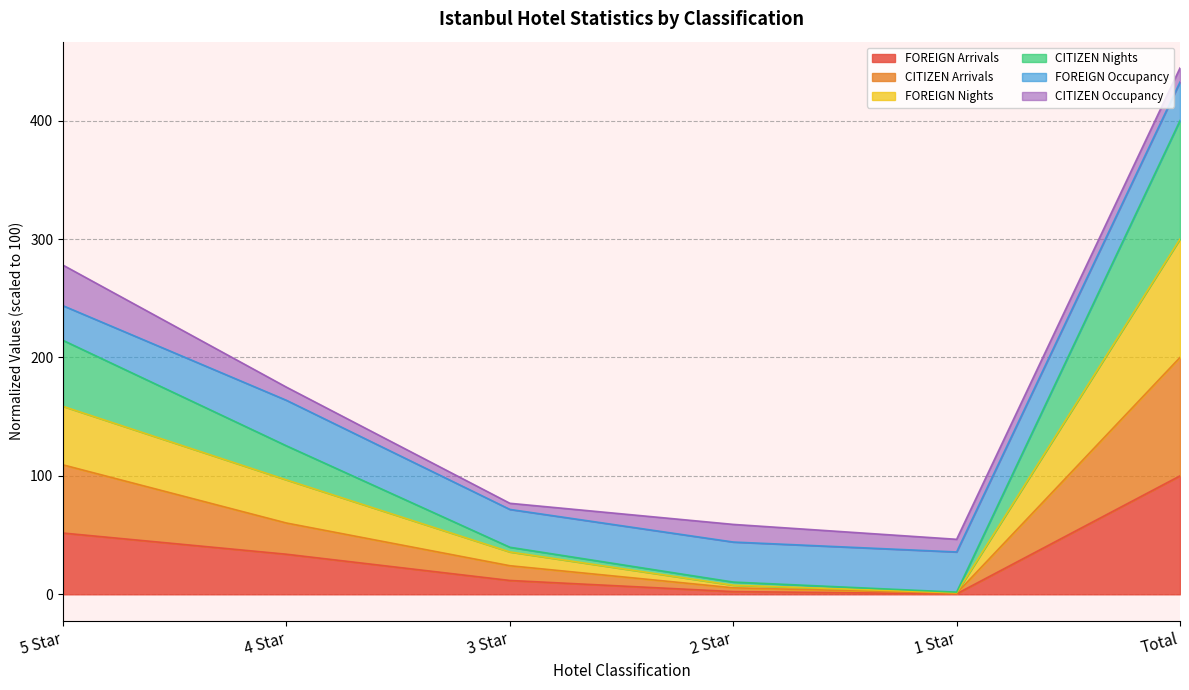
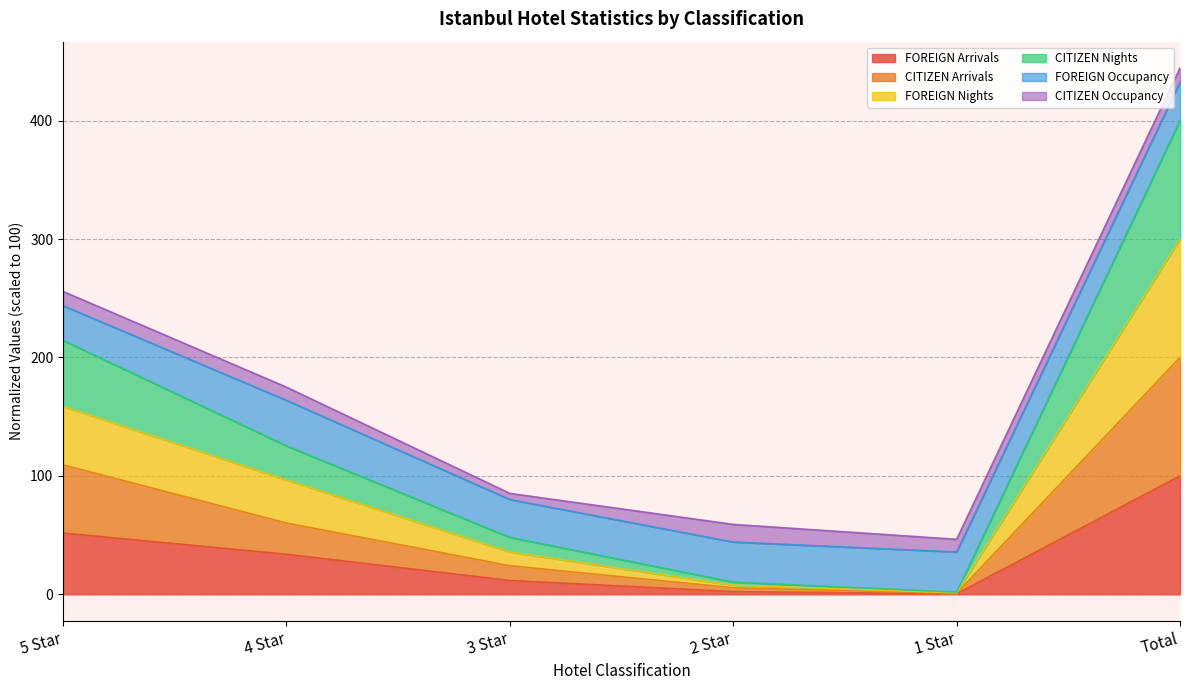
  {
    "FOREIGN Nights": {
      "5 Star": 49,
      "4 Star": 36,
      "3 Star": 12,
      "2 Star": 2,
      "Total": 100
    },
    "CITIZEN Nights": {
      "5 Star": 56,
      "4 Star": 29,
-     "3 Star": 4,
+     "3 Star": 12,
      "2 Star": 3,
      "Total": 100
    },
    "FOREIGN Occupancy": {
      "5 Star": 29,
      "4 Star": 38,
      "3 Star": 32,
      "2 Star": 34,
      "1 Star": 34,
      "Total": 33
    },
    "CITIZEN Occupancy": {
-     "5 Star": 34,
+     "5 Star": 12,
      "4 Star": 11,
      "3 Star": 5,
      "2 Star": 15,
      "1 Star": 11,
      "Total": 12
    }
  }
